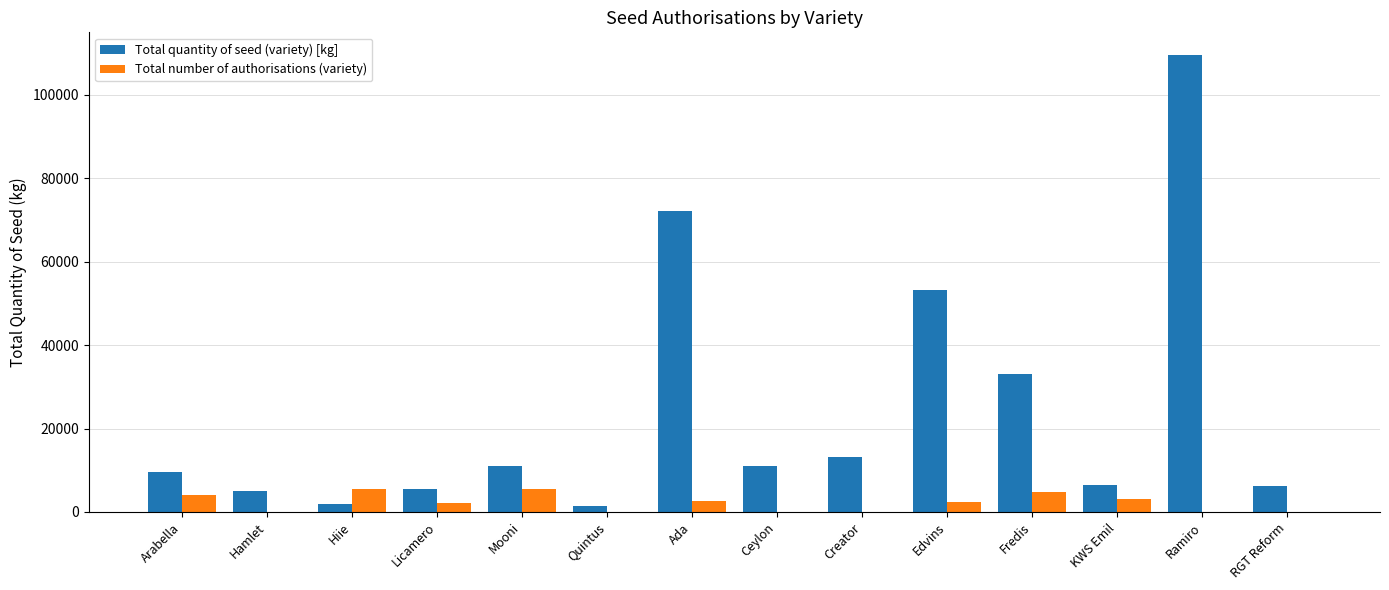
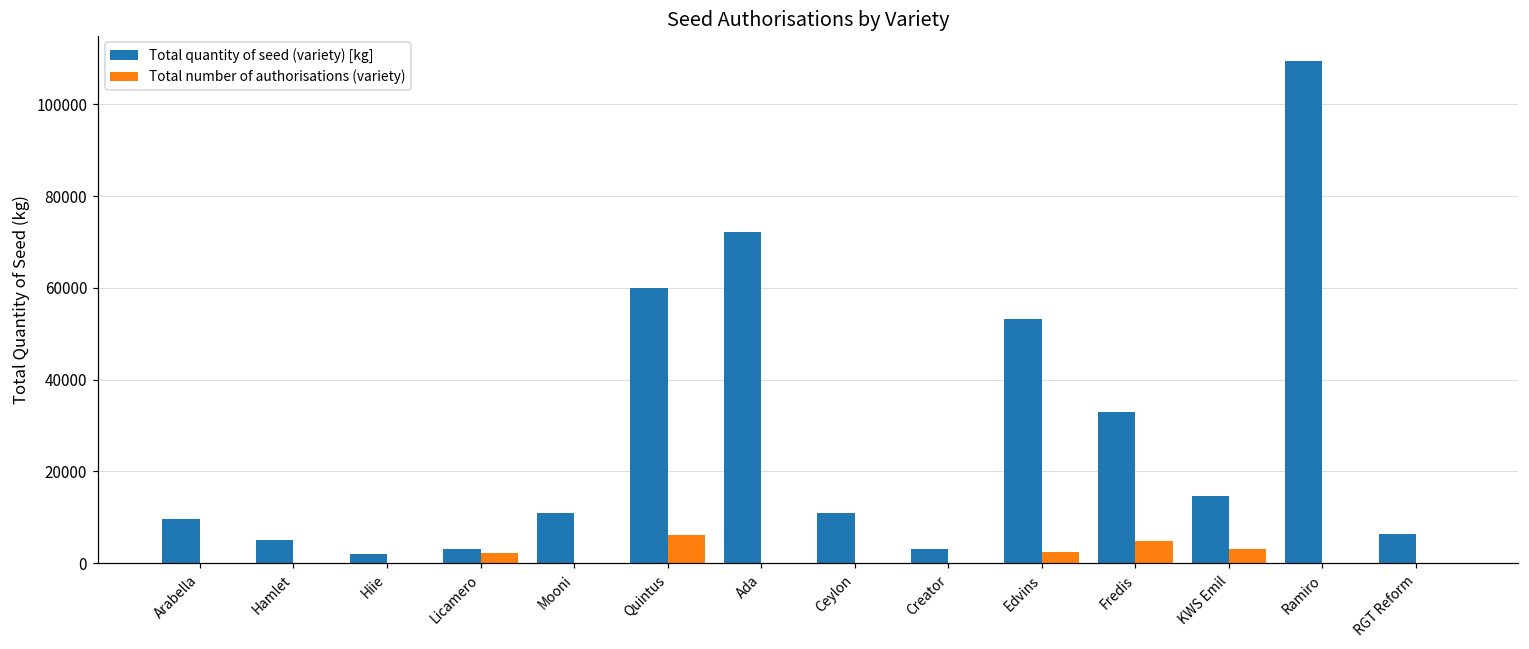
  {
    "Total quantity of seed (variety) [kg]": {
      "Arabella": 10000,
      "Hamlet": 5000,
      "Hiie": 2000,
-     "Licamero": 6000,
+     "Licamero": 3000,
      "Mooni": 11000,
-     "Quintus": 2000,
+     "Quintus": 60000,
      "Ada": 72000,
      "Ceylon": 11000,
-     "Creator": 13000,
+     "Creator": 3000,
      "Edvins": 53000,
      "Fredis": 33000,
-     "KWS Emil": 7000,
+     "KWS Emil": 15000,
      "Ramiro": 110000,
      "RGT Reform": 6000
    },
    "Total number of authorisations (variety)": {
-     "Arabella": 4000,
-     "Hiie": 6000,
+     "Arabella": 0,
+     "Hiie": 0,
      "Licamero": 2000,
-     "Mooni": 6000,
-     "Quintus": 0,
-     "Ada": 3000,
+     "Mooni": 0,
+     "Quintus": 6000,
+     "Ada": 0,
      "Edvins": 2000,
      "Fredis": 5000,
      "KWS Emil": 3000
    }
  }
